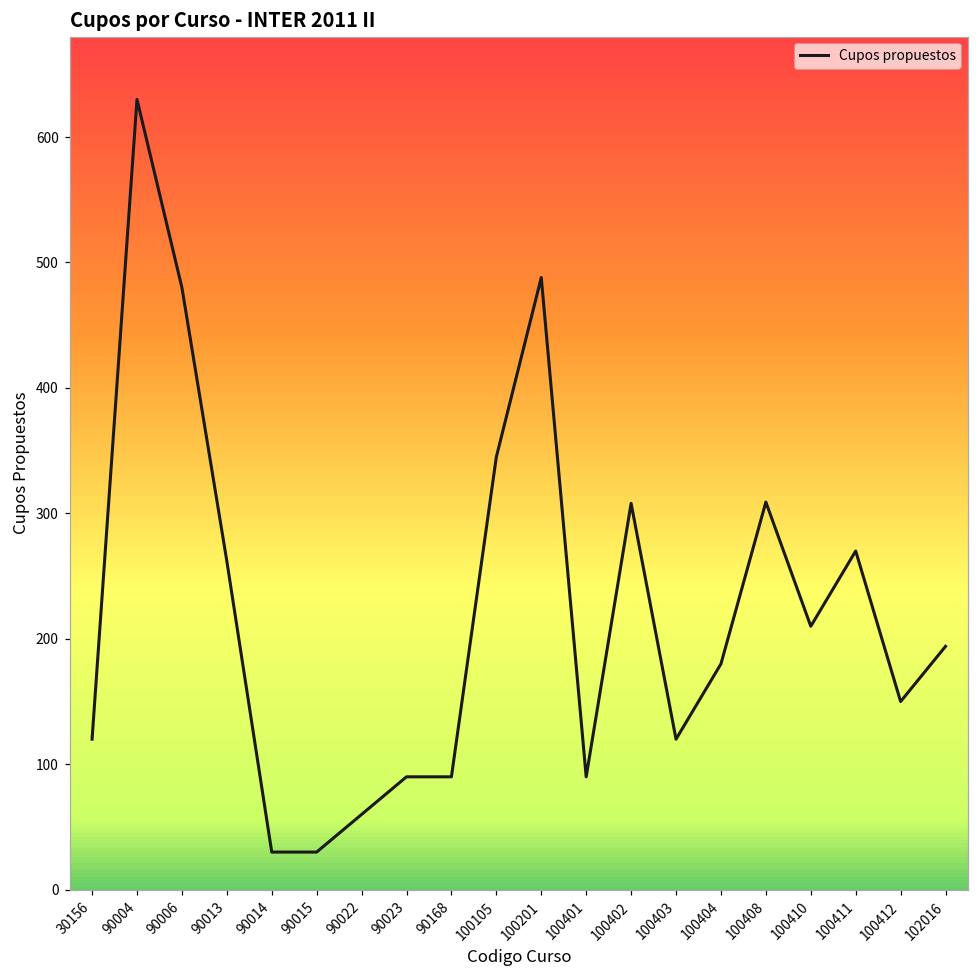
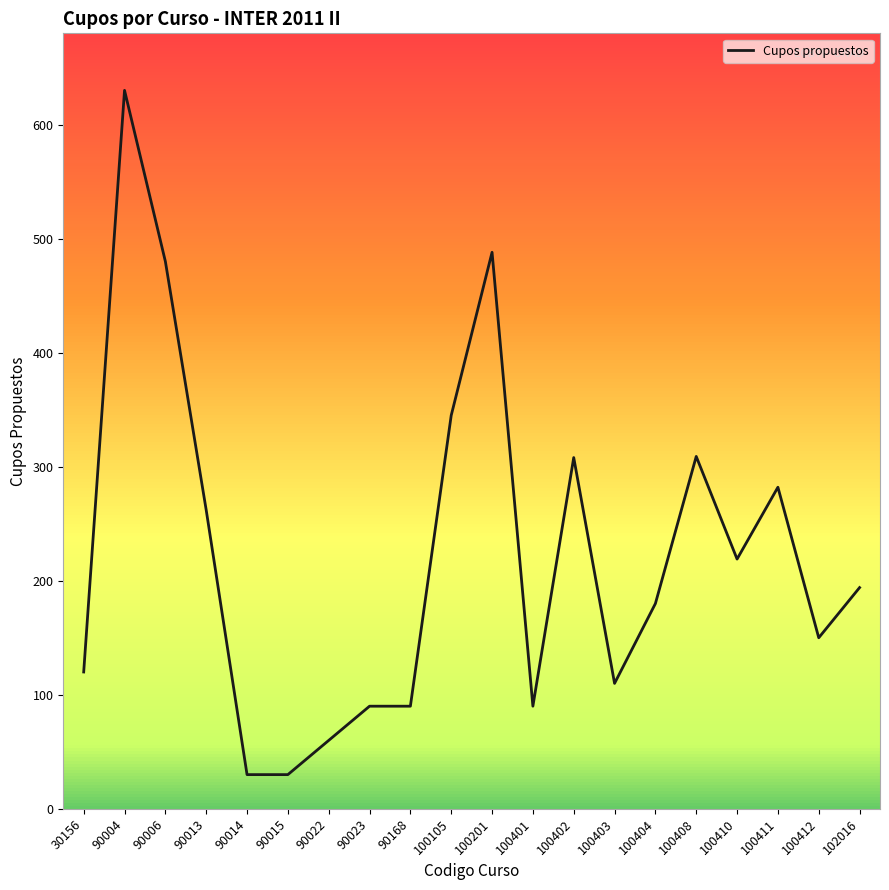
  {
    "30156": 120,
    "90004": 630,
    "90006": 480,
    "90013": 262,
    "90014": 30,
    "90015": 30,
    "90022": 60,
    "90023": 90,
    "90168": 90,
    "100105": 345,
    "100201": 488,
    "100401": 90,
    "100402": 308,
-   "100403": 120,
+   "100403": 110,
    "100404": 180,
    "100408": 309,
-   "100410": 210,
-   "100411": 270,
+   "100410": 219,
+   "100411": 282,
    "100412": 150,
    "102016": 194
  }
